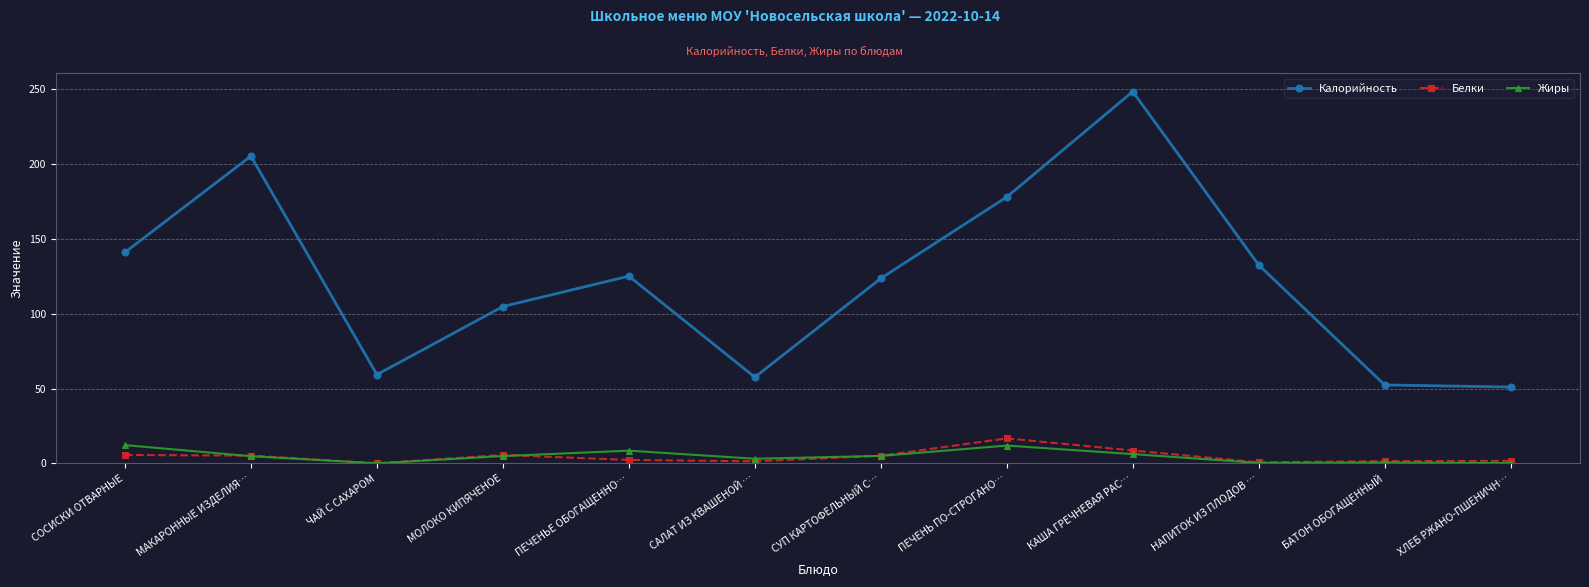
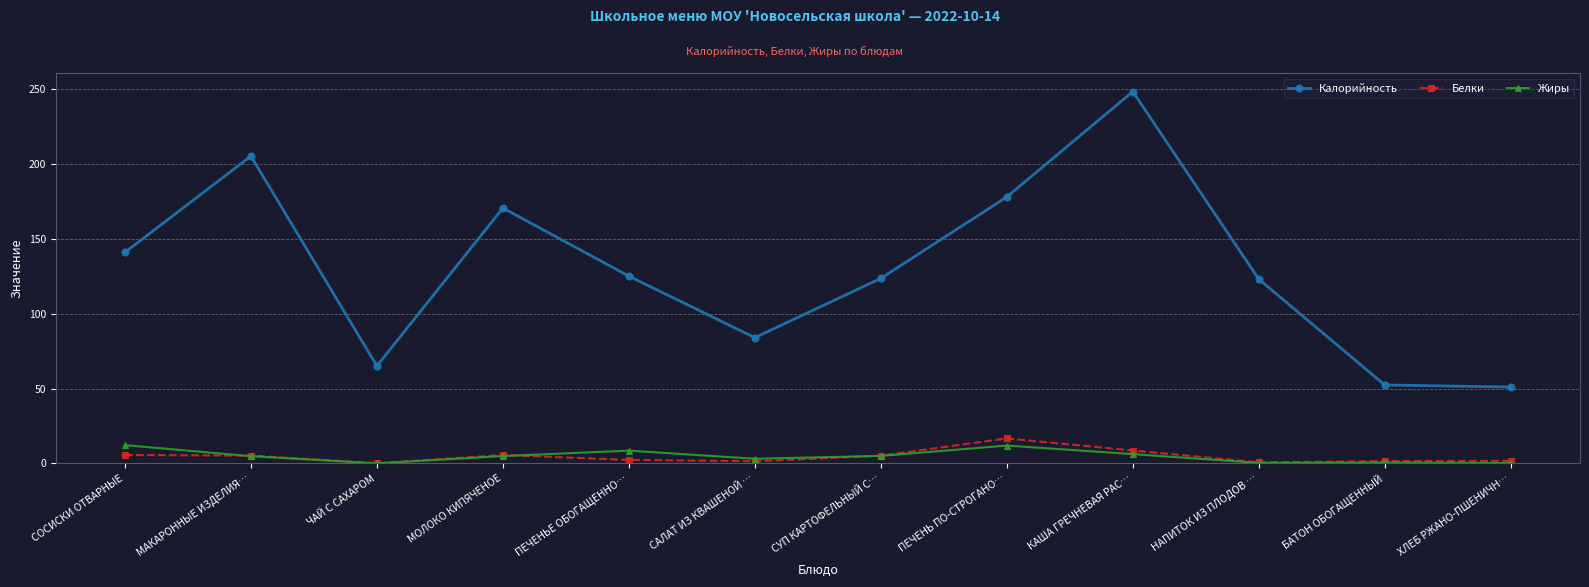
  {
    "Калорийность": {
      "СОСИСКИ ОТВАРНЫЕ": 141,
      "МАКАРОННЫЕ ИЗДЕЛИЯ…": 205,
-     "ЧАЙ С САХАРОМ": 59,
-     "МОЛОКО КИПЯЧЕНОЕ": 105,
+     "ЧАЙ С САХАРОМ": 65,
+     "МОЛОКО КИПЯЧЕНОЕ": 171,
      "ПЕЧЕНЬЕ ОБОГАЩЕННО…": 125,
-     "САЛАТ ИЗ КВАШЕНОЙ …": 58,
+     "САЛАТ ИЗ КВАШЕНОЙ …": 84,
      "СУП КАРТОФЕЛЬНЫЙ С…": 124,
      "ПЕЧЕНЬ ПО-СТРОГАНО…": 178,
      "КАША ГРЕЧНЕВАЯ РАС…": 248,
-     "НАПИТОК ИЗ ПЛОДОВ …": 133,
+     "НАПИТОК ИЗ ПЛОДОВ …": 123,
      "БАТОН ОБОГАЩЕННЫЙ": 52,
      "ХЛЕБ РЖАНО-ПШЕНИЧН…": 51
    },
    "Белки": {
      "СОСИСКИ ОТВАРНЫЕ": 6,
      "ПЕЧЕНЬЕ ОБОГАЩЕННО…": 2,
      "САЛАТ ИЗ КВАШЕНОЙ …": 1,
      "ПЕЧЕНЬ ПО-СТРОГАНО…": 17,
      "КАША ГРЕЧНЕВАЯ РАС…": 9
    },
    "Жиры": {
      "СОСИСКИ ОТВАРНЫЕ": 12,
      "ПЕЧЕНЬЕ ОБОГАЩЕННО…": 9,
      "САЛАТ ИЗ КВАШЕНОЙ …": 3,
      "ПЕЧЕНЬ ПО-СТРОГАНО…": 12,
      "КАША ГРЕЧНЕВАЯ РАС…": 6
    }
  }
